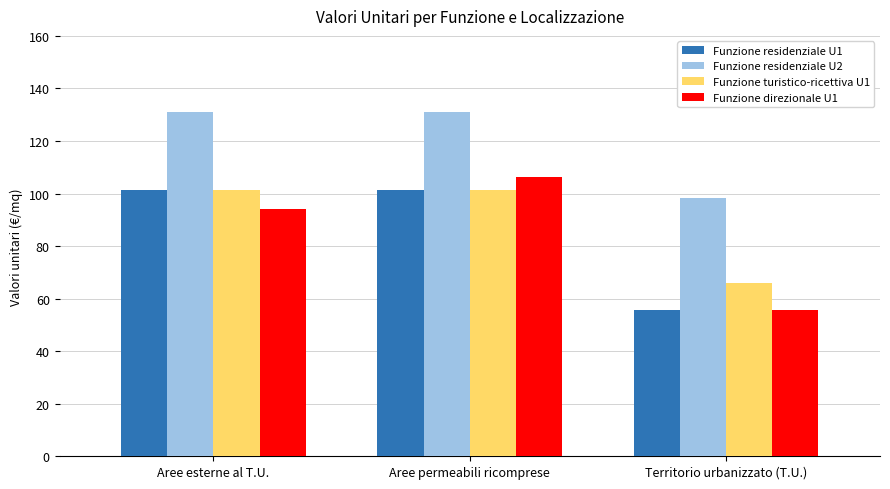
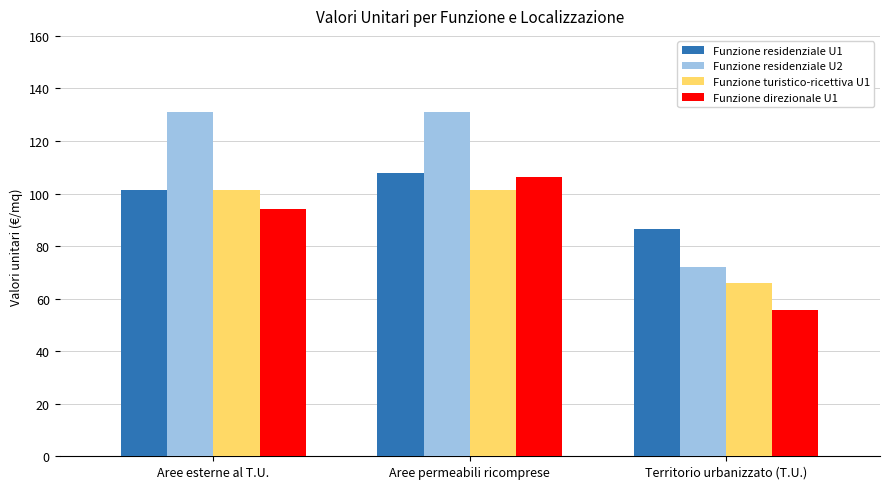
  {
    "Funzione residenziale U1": {
      "Aree esterne al T.U.": 101,
-     "Aree permeabili ricomprese": 101,
-     "Territorio urbanizzato (T.U.)": 56
+     "Aree permeabili ricomprese": 108,
+     "Territorio urbanizzato (T.U.)": 86
    },
    "Funzione residenziale U2": {
      "Aree esterne al T.U.": 131,
      "Aree permeabili ricomprese": 131,
-     "Territorio urbanizzato (T.U.)": 98
+     "Territorio urbanizzato (T.U.)": 72
    },
    "Funzione turistico-ricettiva U1": {
      "Aree esterne al T.U.": 101,
      "Aree permeabili ricomprese": 101,
      "Territorio urbanizzato (T.U.)": 66
    },
    "Funzione direzionale U1": {
      "Aree esterne al T.U.": 94,
      "Aree permeabili ricomprese": 106,
      "Territorio urbanizzato (T.U.)": 56
    }
  }
